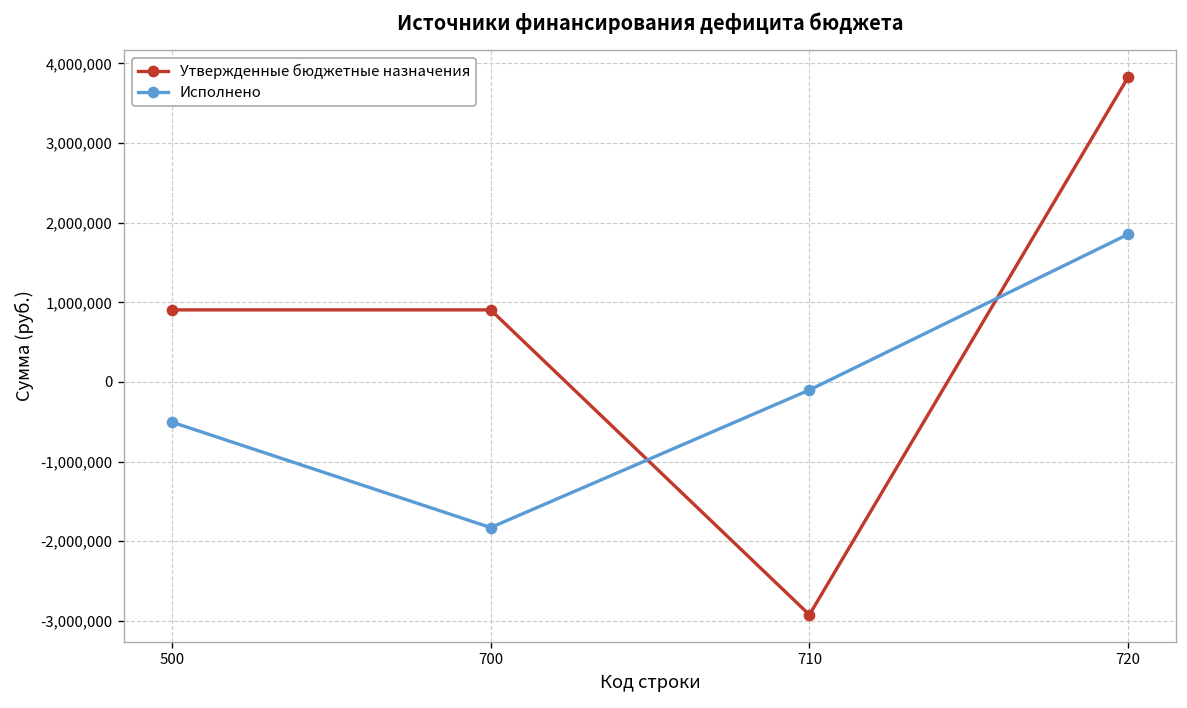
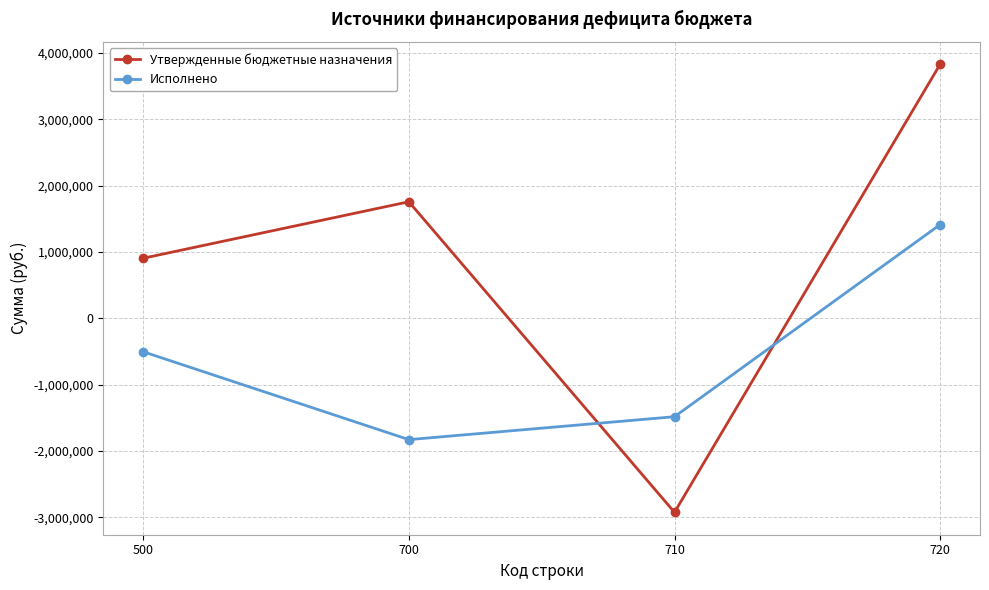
  {
    "Утвержденные бюджетные назначения": {
      "500": "900,000",
-     "700": "900,000",
+     "700": "1,800,000",
      "710": "-2,900,000",
      "720": "3,800,000"
    },
    "Исполнено": {
      "500": "-500,000",
      "700": "-1,800,000",
-     "710": "-100,000",
-     "720": "1,900,000"
+     "710": "-1,500,000",
+     "720": "1,400,000"
    }
  }
